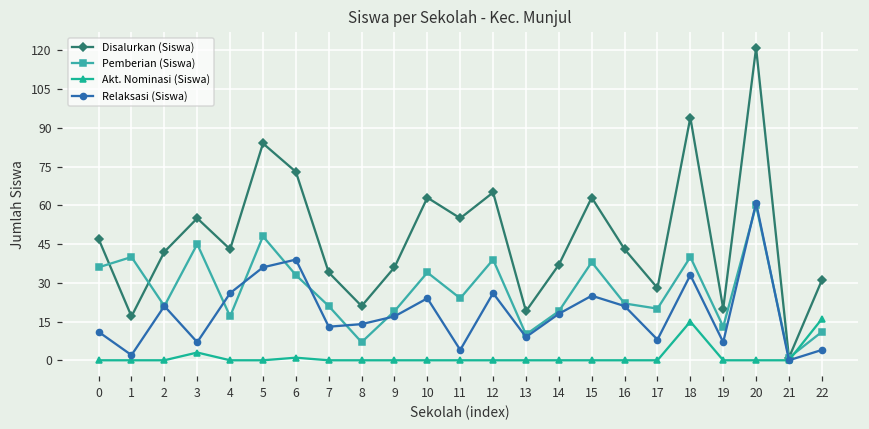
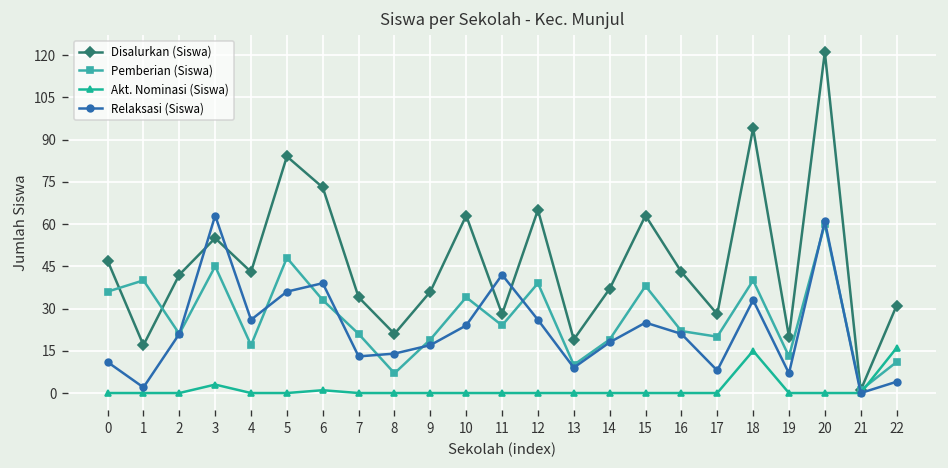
  {
    "Disalurkan (Siswa)": {
      "0": 47,
      "1": 17,
      "2": 42,
      "3": 55,
      "4": 43,
      "5": 84,
      "6": 73,
      "7": 34,
      "8": 21,
      "9": 36,
      "10": 63,
-     "11": 55,
+     "11": 28,
      "12": 65,
      "13": 19,
      "14": 37,
      "15": 63,
      "16": 43,
      "17": 28,
      "18": 94,
      "19": 20,
      "20": 121,
      "22": 31
    },
    "Relaksasi (Siswa)": {
      "0": 11,
      "1": 2,
-     "3": 7,
+     "3": 63,
      "4": 26,
      "5": 36,
      "6": 39,
      "7": 13,
      "8": 14,
      "9": 17,
      "10": 24,
-     "11": 4,
+     "11": 42,
      "12": 26,
      "15": 25,
      "17": 8,
      "18": 33,
      "19": 7,
      "22": 4
    }
  }
